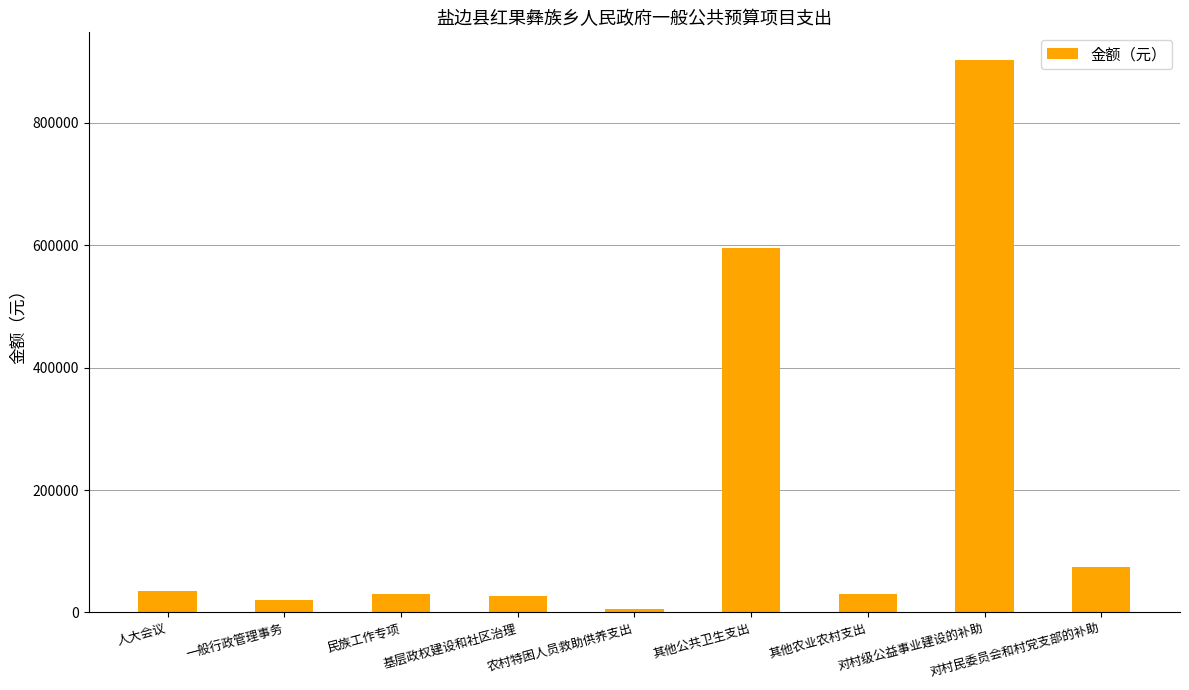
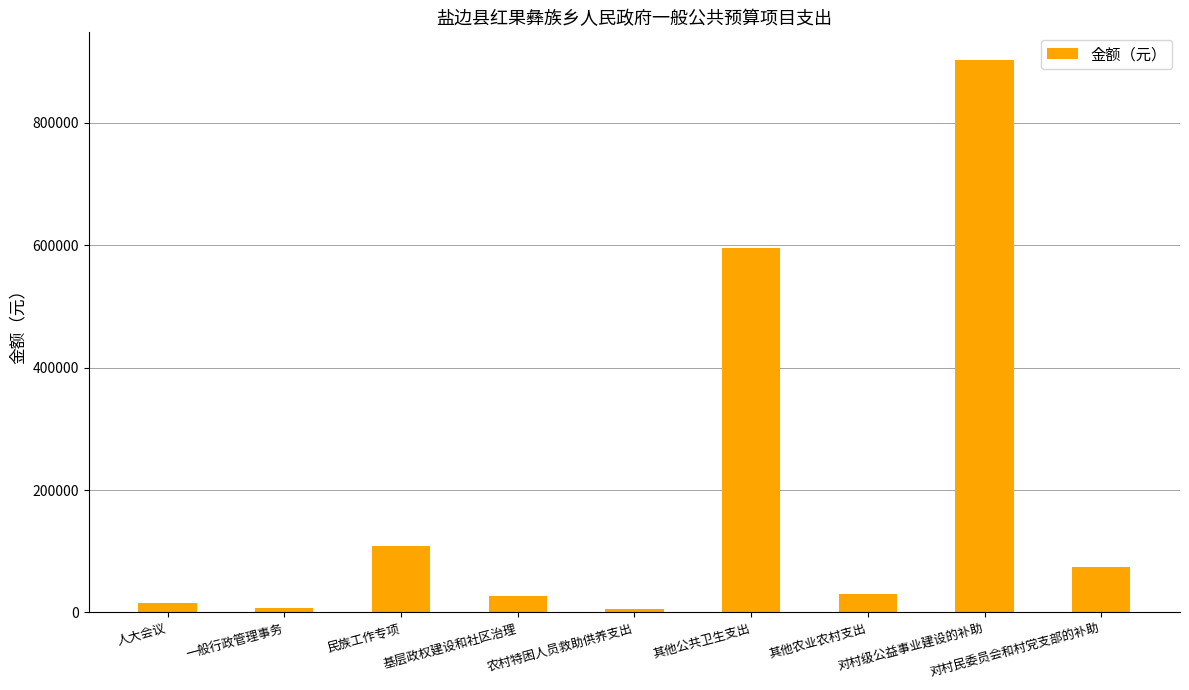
  {
-   "人大会议": 40000,
-   "一般行政管理事务": 20000,
-   "民族工作专项": 30000,
+   "人大会议": 20000,
+   "一般行政管理事务": 10000,
+   "民族工作专项": 110000,
    "基层政权建设和社区治理": 30000,
    "农村特困人员救助供养支出": 10000,
    "其他公共卫生支出": 600000,
    "其他农业农村支出": 30000,
    "对村级公益事业建设的补助": 900000,
    "对村民委员会和村党支部的补助": 80000
  }
